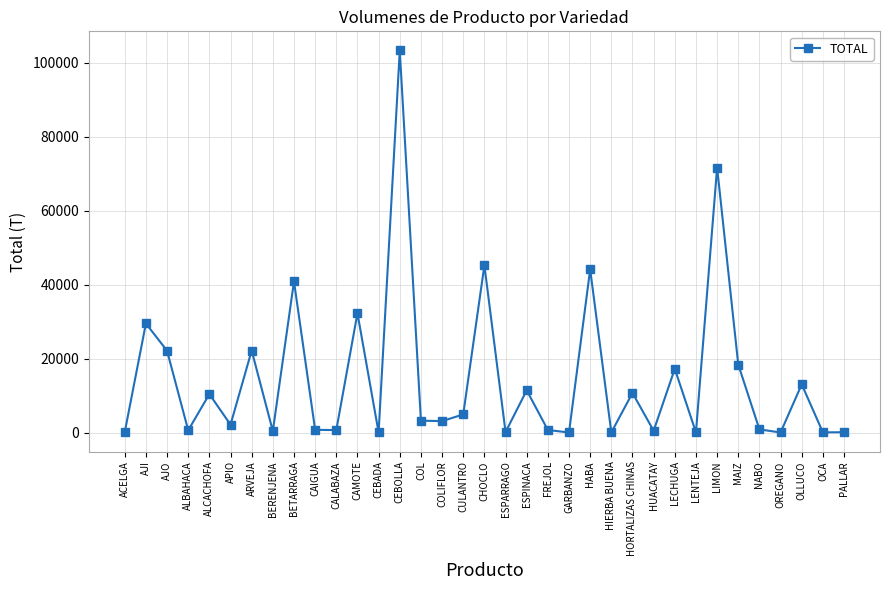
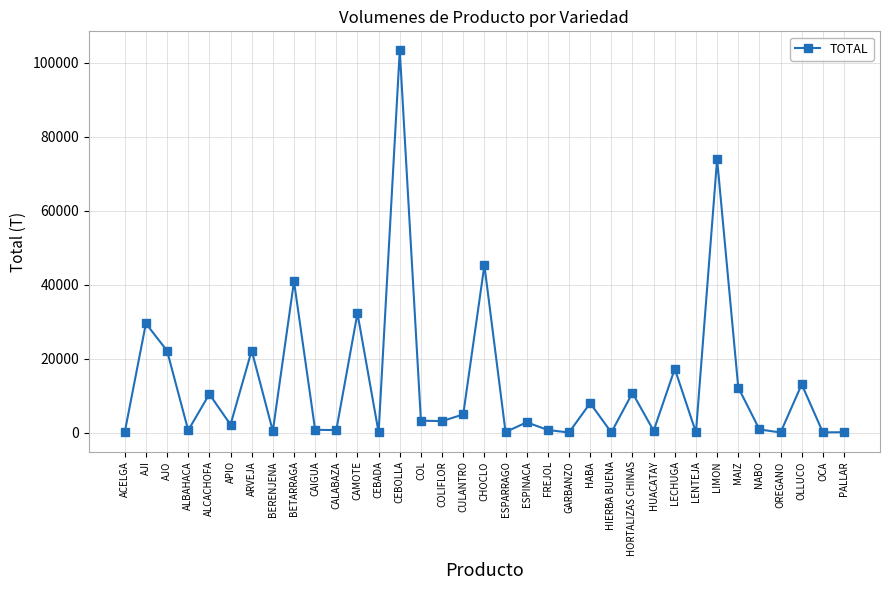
  {
    "ACELGA": 0,
    "AJI": 29000,
    "AJO": 22000,
    "ALBAHACA": 1000,
    "ALCACHOFA": 10000,
    "APIO": 2000,
    "ARVEJA": 22000,
    "BERENJENA": 0,
    "BETARRAGA": 41000,
    "CAIGUA": 1000,
    "CALABAZA": 1000,
    "CAMOTE": 32000,
    "CEBADA": 0,
    "CEBOLLA": 103000,
    "COL": 3000,
    "COLIFLOR": 3000,
    "CULANTRO": 5000,
    "CHOCLO": 45000,
    "ESPARRAGO": 0,
-   "ESPINACA": 11000,
+   "ESPINACA": 3000,
    "FREJOL": 1000,
    "GARBANZO": 0,
-   "HABA": 44000,
+   "HABA": 8000,
    "HIERBA BUENA": 0,
    "HORTALIZAS CHINAS": 11000,
    "HUACATAY": 0,
    "LECHUGA": 17000,
    "LENTEJA": 0,
-   "LIMON": 72000,
-   "MAIZ": 18000,
+   "LIMON": 74000,
+   "MAIZ": 12000,
    "NABO": 1000,
    "OREGANO": 0,
    "OLLUCO": 13000,
    "OCA": 0,
    "PALLAR": 0
  }
